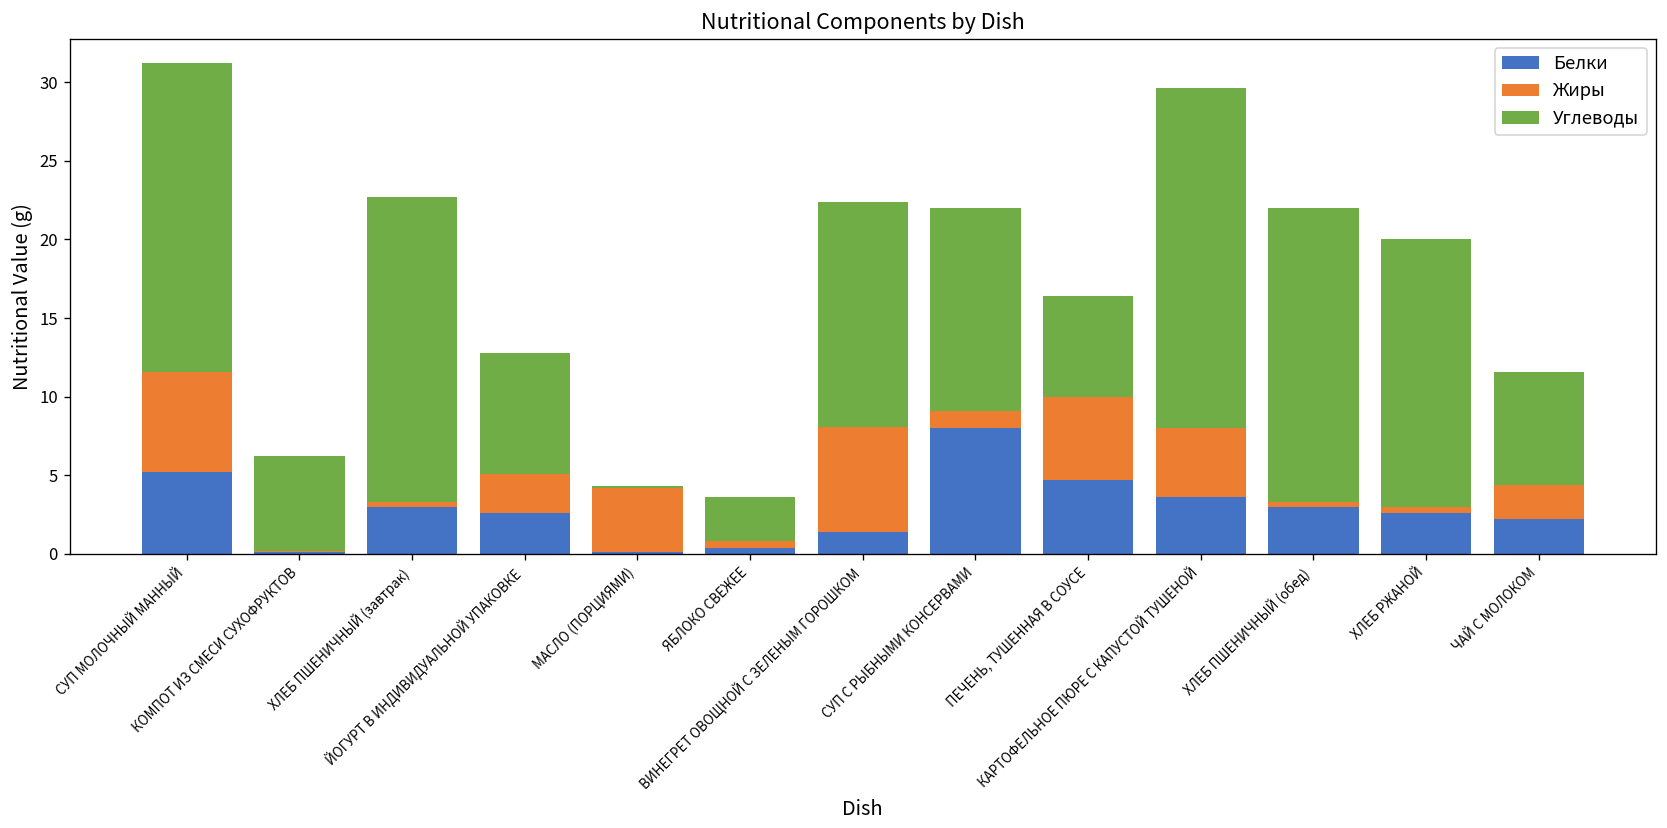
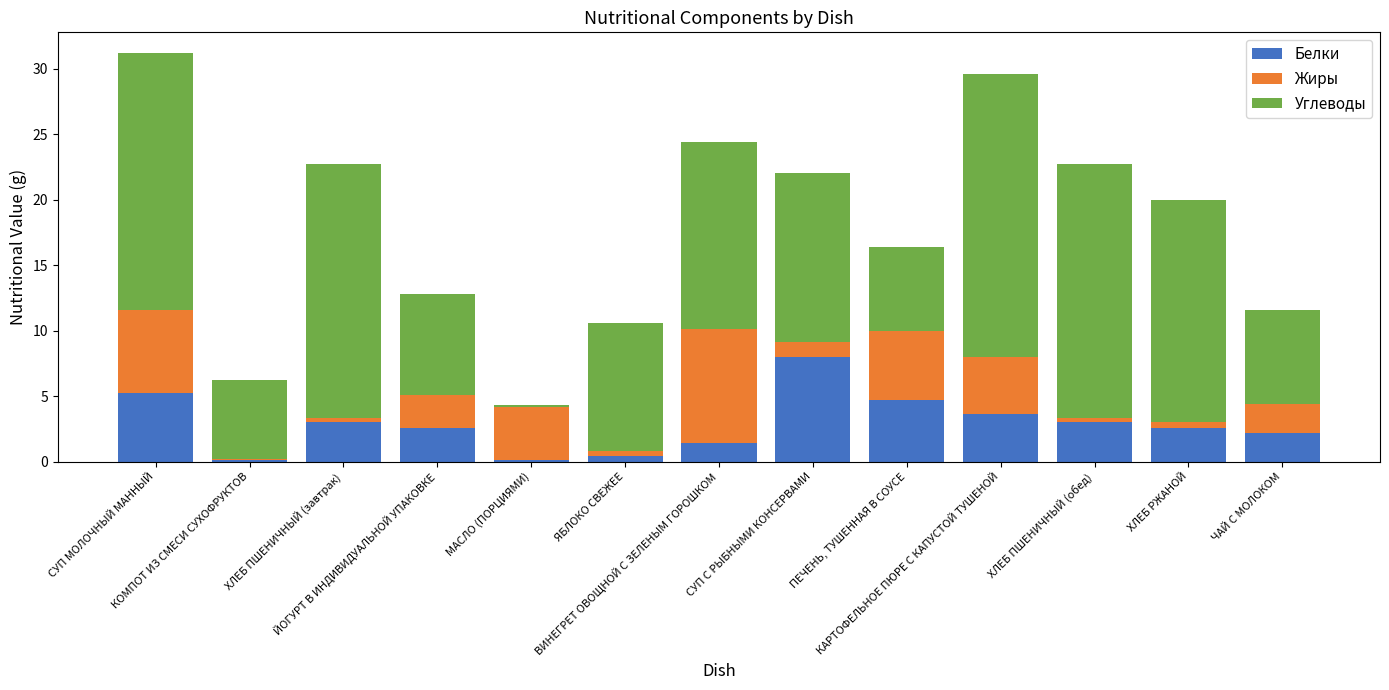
  {
    "Белки": {
      "СУП МОЛОЧНЫЙ МАННЫЙ": 5.2,
      "ХЛЕБ ПШЕНИЧНЫЙ (завтрак)": 3.0,
      "ЙОГУРТ В ИНДИВИДУАЛЬНОЙ УПАКОВКЕ": 2.6,
      "ЯБЛОКО СВЕЖЕЕ": 0.4,
      "ВИНЕГРЕТ ОВОЩНОЙ С ЗЕЛЕНЫМ ГОРОШКОМ": 1.4,
      "СУП С РЫБНЫМИ КОНСЕРВАМИ": 8.0,
      "ПЕЧЕНЬ, ТУШЕННАЯ В СОУСЕ": 4.7,
      "КАРТОФЕЛЬНОЕ ПЮРЕ С КАПУСТОЙ ТУШЕНОЙ": 3.6,
      "ХЛЕБ ПШЕНИЧНЫЙ (обед)": 3.0,
      "ХЛЕБ РЖАНОЙ": 2.6,
      "ЧАЙ С МОЛОКОМ": 2.2
    },
    "Жиры": {
      "СУП МОЛОЧНЫЙ МАННЫЙ": 6.4,
      "ХЛЕБ ПШЕНИЧНЫЙ (завтрак)": 0.3,
      "ЙОГУРТ В ИНДИВИДУАЛЬНОЙ УПАКОВКЕ": 2.5,
      "МАСЛО (ПОРЦИЯМИ)": 4.1,
      "ЯБЛОКО СВЕЖЕЕ": 0.4,
-     "ВИНЕГРЕТ ОВОЩНОЙ С ЗЕЛЕНЫМ ГОРОШКОМ": 6.7,
+     "ВИНЕГРЕТ ОВОЩНОЙ С ЗЕЛЕНЫМ ГОРОШКОМ": 8.7,
      "СУП С РЫБНЫМИ КОНСЕРВАМИ": 1.1,
      "ПЕЧЕНЬ, ТУШЕННАЯ В СОУСЕ": 5.3,
      "КАРТОФЕЛЬНОЕ ПЮРЕ С КАПУСТОЙ ТУШЕНОЙ": 4.4,
      "ХЛЕБ ПШЕНИЧНЫЙ (обед)": 0.3,
      "ХЛЕБ РЖАНОЙ": 0.4,
      "ЧАЙ С МОЛОКОМ": 2.2
    },
    "Углеводы": {
      "СУП МОЛОЧНЫЙ МАННЫЙ": 19.6,
      "КОМПОТ ИЗ СМЕСИ СУХОФРУКТОВ": 6.0,
      "ХЛЕБ ПШЕНИЧНЫЙ (завтрак)": 19.4,
      "ЙОГУРТ В ИНДИВИДУАЛЬНОЙ УПАКОВКЕ": 7.7,
-     "ЯБЛОКО СВЕЖЕЕ": 2.8,
+     "ЯБЛОКО СВЕЖЕЕ": 9.8,
      "ВИНЕГРЕТ ОВОЩНОЙ С ЗЕЛЕНЫМ ГОРОШКОМ": 14.3,
      "СУП С РЫБНЫМИ КОНСЕРВАМИ": 12.9,
      "ПЕЧЕНЬ, ТУШЕННАЯ В СОУСЕ": 6.4,
      "КАРТОФЕЛЬНОЕ ПЮРЕ С КАПУСТОЙ ТУШЕНОЙ": 21.6,
-     "ХЛЕБ ПШЕНИЧНЫЙ (обед)": 18.7,
+     "ХЛЕБ ПШЕНИЧНЫЙ (обед)": 19.4,
      "ХЛЕБ РЖАНОЙ": 17.0,
      "ЧАЙ С МОЛОКОМ": 7.2
    }
  }
